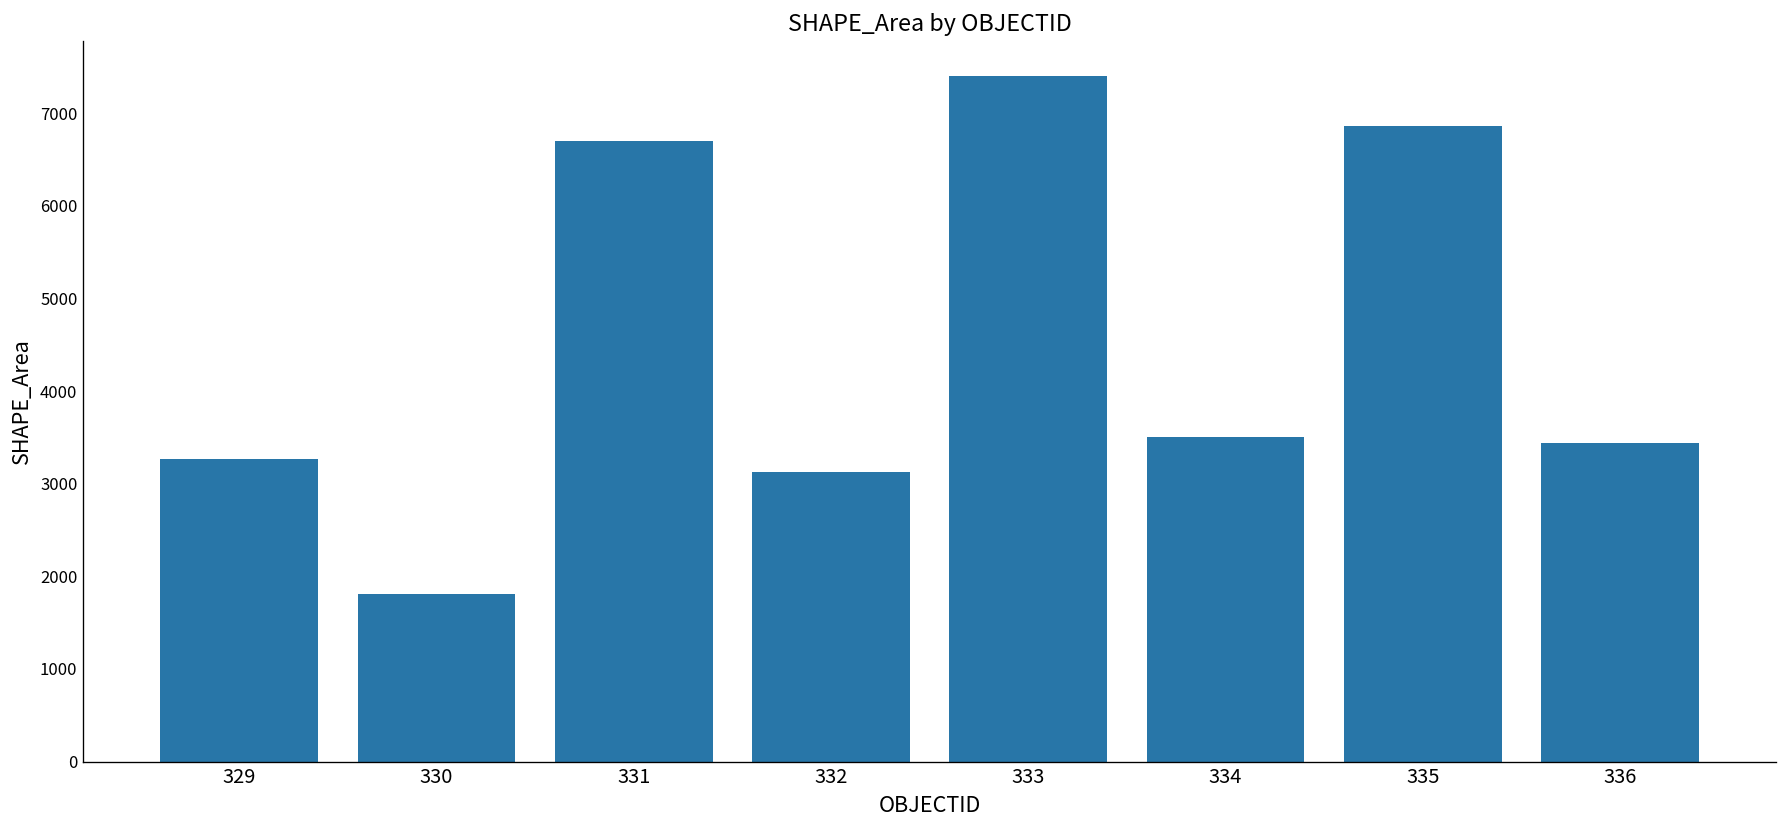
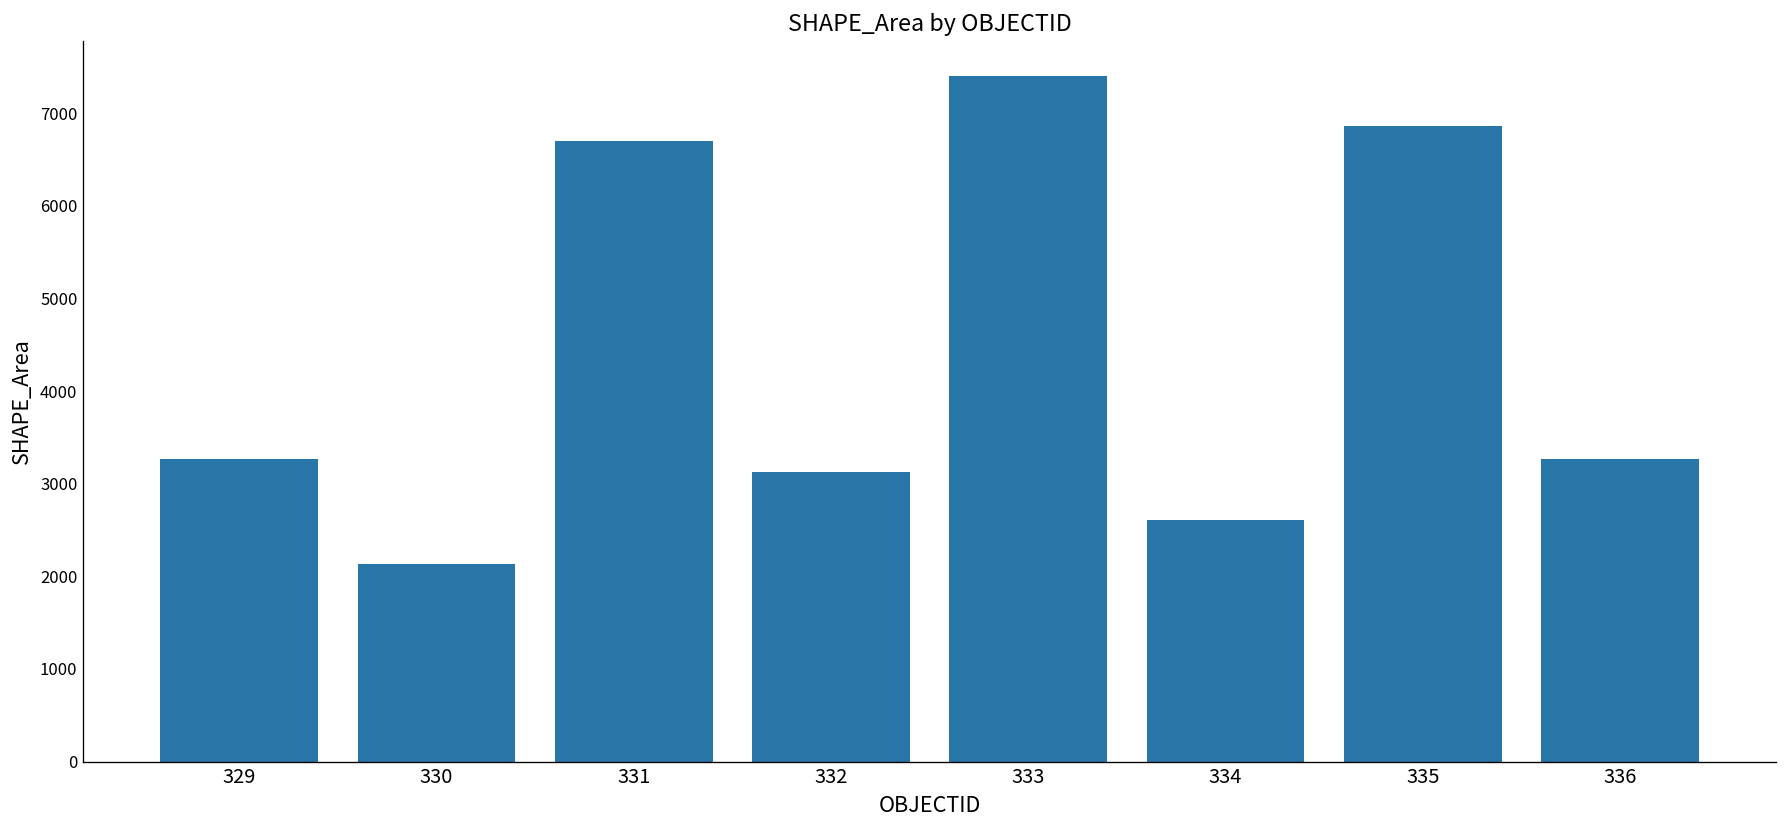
  {
    "329": 3300,
-   "330": 1800,
+   "330": 2100,
    "331": 6700,
    "332": 3100,
    "333": 7400,
-   "334": 3500,
+   "334": 2600,
    "335": 6900,
-   "336": 3400
+   "336": 3300
  }
